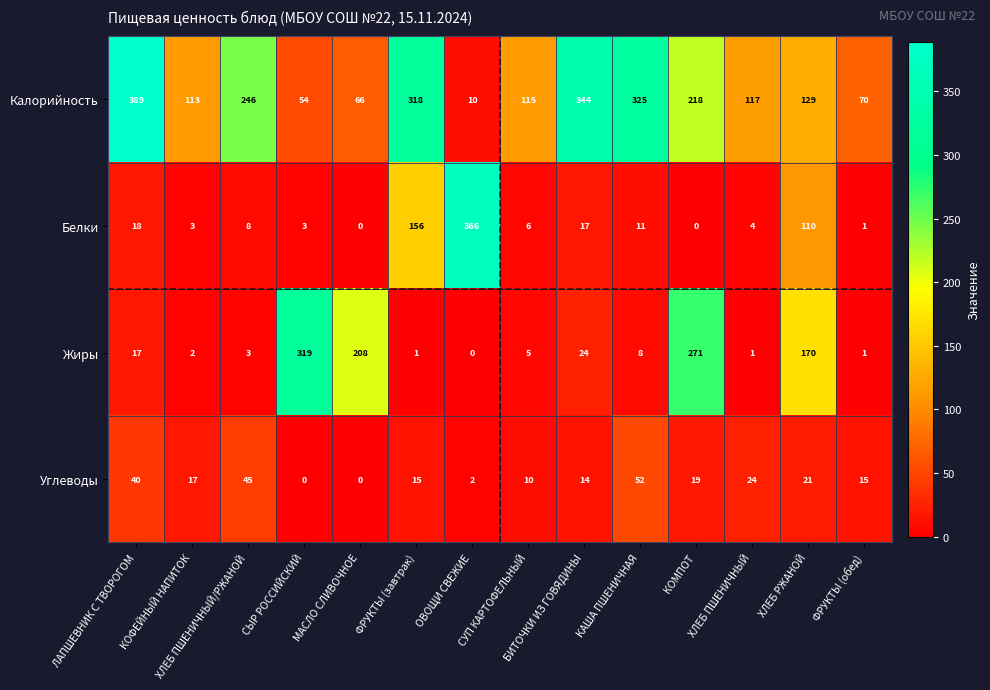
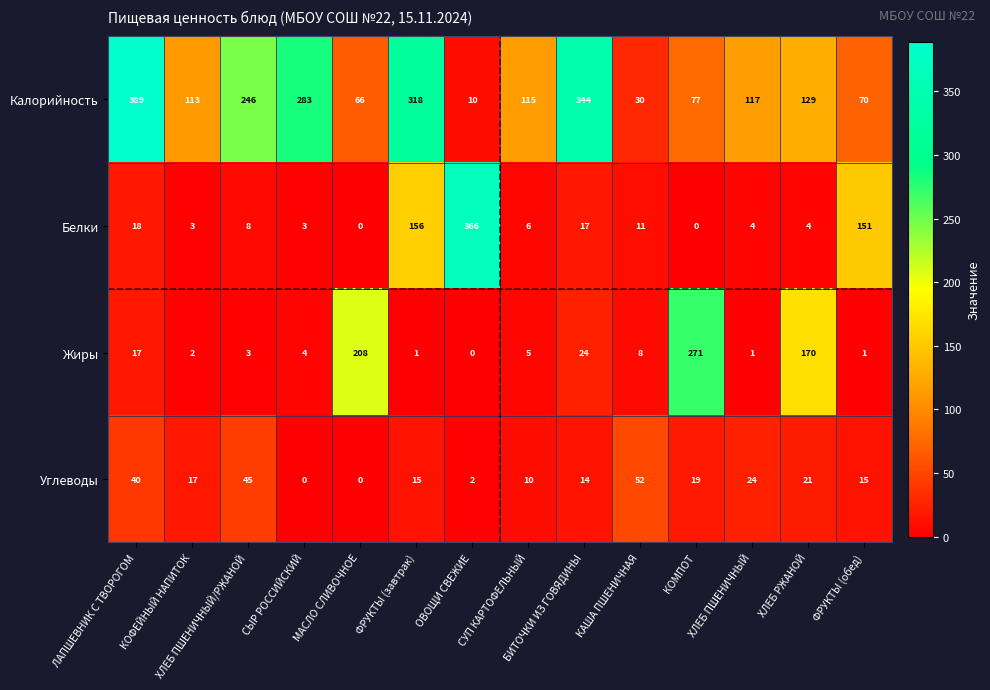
  {
    "Калорийность": {
      "ЛАПШЕВНИК С ТВОРОГОМ": 389,
      "КОФЕЙНЫЙ НАПИТОК": 113,
      "ХЛЕБ ПШЕНИЧНЫЙ/РЖАНОЙ": 246,
-     "СЫР РОССИЙСКИЙ": 54,
+     "СЫР РОССИЙСКИЙ": 283,
      "МАСЛО СЛИВОЧНОЕ": 66,
      "ФРУКТЫ (завтрак)": 318,
      "ОВОЩИ СВЕЖИЕ": 10,
      "СУП КАРТОФЕЛЬНЫЙ": 115,
      "БИТОЧКИ ИЗ ГОВЯДИНЫ": 344,
-     "КАША ПШЕНИЧНАЯ": 325,
-     "КОМПОТ": 218,
+     "КАША ПШЕНИЧНАЯ": 30,
+     "КОМПОТ": 77,
      "ХЛЕБ ПШЕНИЧНЫЙ": 117,
      "ХЛЕБ РЖАНОЙ": 129,
      "ФРУКТЫ (обед)": 70
    },
    "Белки": {
      "ЛАПШЕВНИК С ТВОРОГОМ": 18,
      "КОФЕЙНЫЙ НАПИТОК": 3,
      "ХЛЕБ ПШЕНИЧНЫЙ/РЖАНОЙ": 8,
      "СЫР РОССИЙСКИЙ": 3,
      "МАСЛО СЛИВОЧНОЕ": 0,
      "ФРУКТЫ (завтрак)": 156,
      "ОВОЩИ СВЕЖИЕ": 366,
      "СУП КАРТОФЕЛЬНЫЙ": 6,
      "БИТОЧКИ ИЗ ГОВЯДИНЫ": 17,
      "КАША ПШЕНИЧНАЯ": 11,
      "КОМПОТ": 0,
      "ХЛЕБ ПШЕНИЧНЫЙ": 4,
-     "ХЛЕБ РЖАНОЙ": 110,
-     "ФРУКТЫ (обед)": 1
+     "ХЛЕБ РЖАНОЙ": 4,
+     "ФРУКТЫ (обед)": 151
    },
    "Жиры": {
      "ЛАПШЕВНИК С ТВОРОГОМ": 17,
      "КОФЕЙНЫЙ НАПИТОК": 2,
      "ХЛЕБ ПШЕНИЧНЫЙ/РЖАНОЙ": 3,
-     "СЫР РОССИЙСКИЙ": 319,
+     "СЫР РОССИЙСКИЙ": 4,
      "МАСЛО СЛИВОЧНОЕ": 208,
      "ФРУКТЫ (завтрак)": 1,
      "ОВОЩИ СВЕЖИЕ": 0,
      "СУП КАРТОФЕЛЬНЫЙ": 5,
      "БИТОЧКИ ИЗ ГОВЯДИНЫ": 24,
      "КАША ПШЕНИЧНАЯ": 8,
      "КОМПОТ": 271,
      "ХЛЕБ ПШЕНИЧНЫЙ": 1,
      "ХЛЕБ РЖАНОЙ": 170,
      "ФРУКТЫ (обед)": 1
    },
    "Углеводы": {
      "ЛАПШЕВНИК С ТВОРОГОМ": 40,
      "КОФЕЙНЫЙ НАПИТОК": 17,
      "ХЛЕБ ПШЕНИЧНЫЙ/РЖАНОЙ": 45,
      "СЫР РОССИЙСКИЙ": 0,
      "МАСЛО СЛИВОЧНОЕ": 0,
      "ФРУКТЫ (завтрак)": 15,
      "ОВОЩИ СВЕЖИЕ": 2,
      "СУП КАРТОФЕЛЬНЫЙ": 10,
      "БИТОЧКИ ИЗ ГОВЯДИНЫ": 14,
      "КАША ПШЕНИЧНАЯ": 52,
      "КОМПОТ": 19,
      "ХЛЕБ ПШЕНИЧНЫЙ": 24,
      "ХЛЕБ РЖАНОЙ": 21,
      "ФРУКТЫ (обед)": 15
    }
  }
